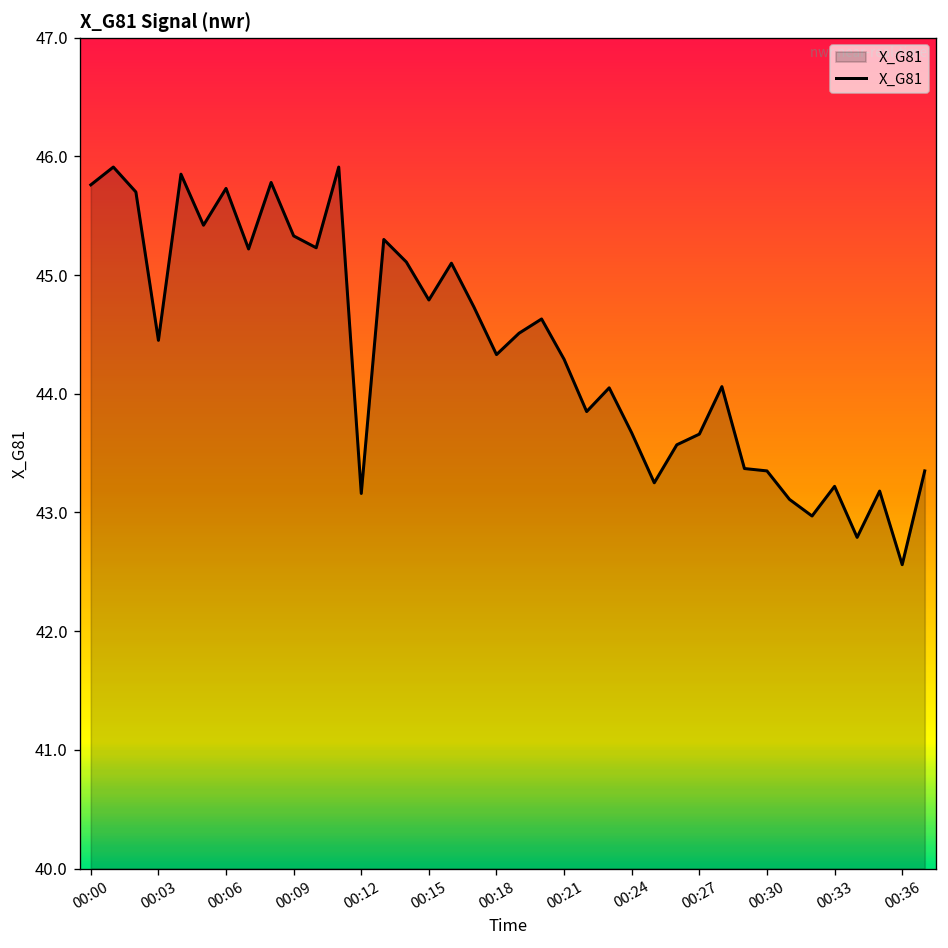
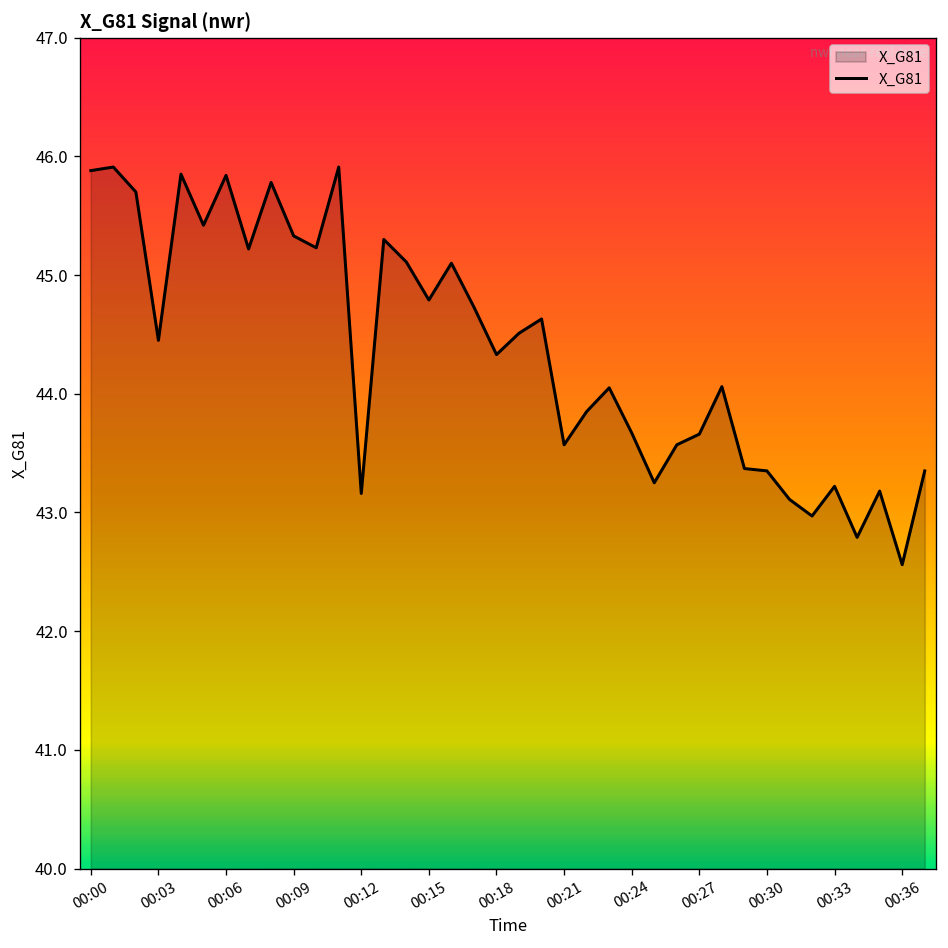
  {
-   "00:00": 45.8,
+   "00:00": 45.9,
    "00:03": 44.5,
-   "00:06": 45.7,
+   "00:06": 45.8,
    "00:09": 45.3,
    "00:12": 43.2,
    "00:15": 44.8,
    "00:18": 44.3,
-   "00:21": 44.3,
+   "00:21": 43.6,
    "00:24": 43.7,
    "00:27": 43.7,
    "00:30": 43.4,
    "00:33": 43.2,
    "00:36": 42.6
  }
